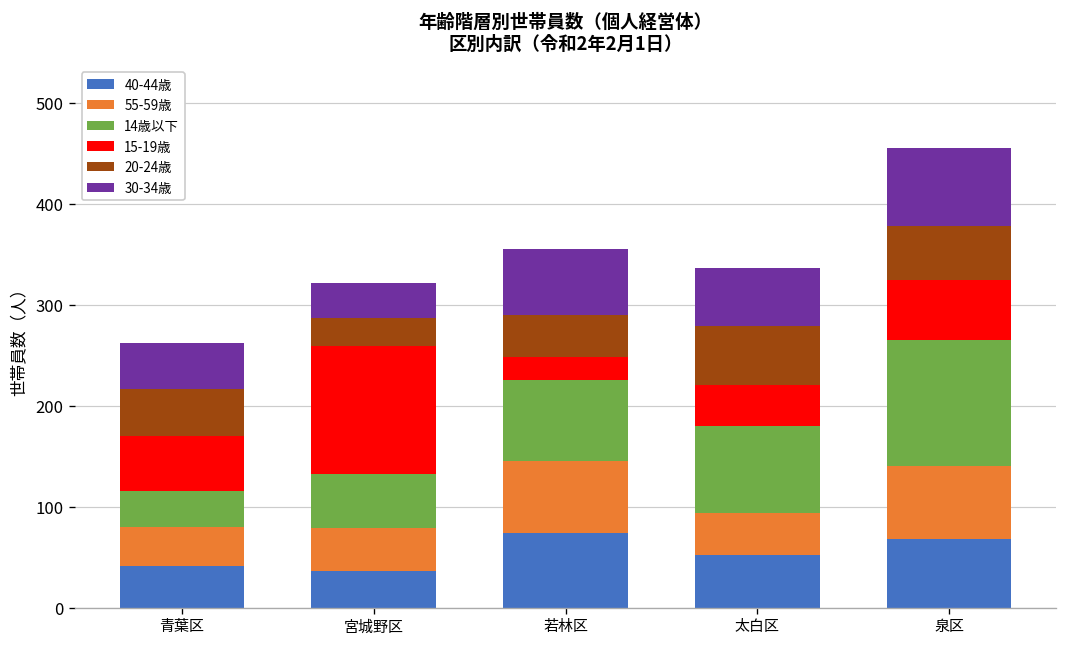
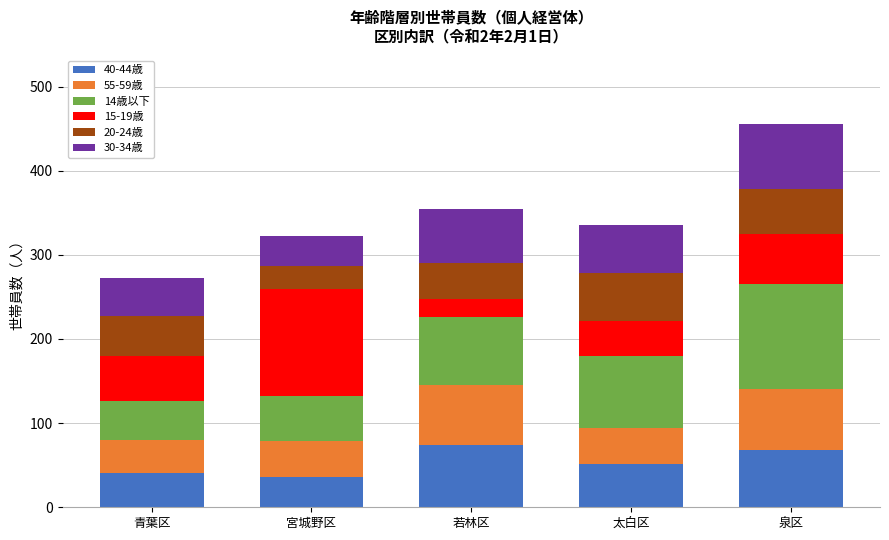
  {
    "40-44歳": {
      "青葉区": 40,
      "宮城野区": 40,
      "若林区": 70,
      "太白区": 50,
      "泉区": 70
    },
    "55-59歳": {
      "青葉区": 40,
      "宮城野区": 40,
      "若林区": 70,
      "太白区": 40,
      "泉区": 70
    },
    "14歳以下": {
-     "青葉区": 40,
+     "青葉区": 50,
      "宮城野区": 50,
      "若林区": 80,
      "太白区": 90,
      "泉区": 130
    },
    "15-19歳": {
      "青葉区": 50,
      "宮城野区": 130,
      "若林区": 20,
      "太白区": 40,
      "泉区": 60
    },
    "20-24歳": {
      "青葉区": 50,
      "宮城野区": 30,
      "若林区": 40,
      "太白区": 60,
      "泉区": 50
    },
    "30-34歳": {
      "青葉区": 50,
      "宮城野区": 40,
      "若林区": 70,
      "太白区": 60,
      "泉区": 80
    }
  }
